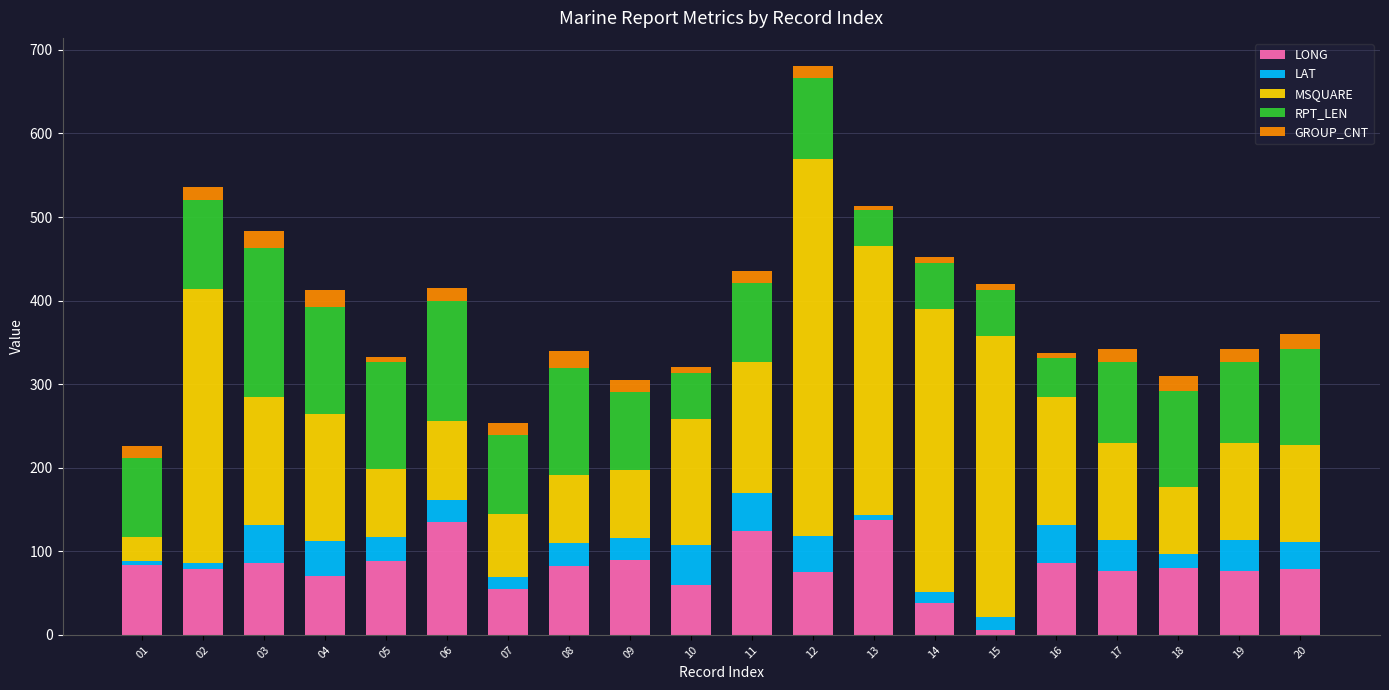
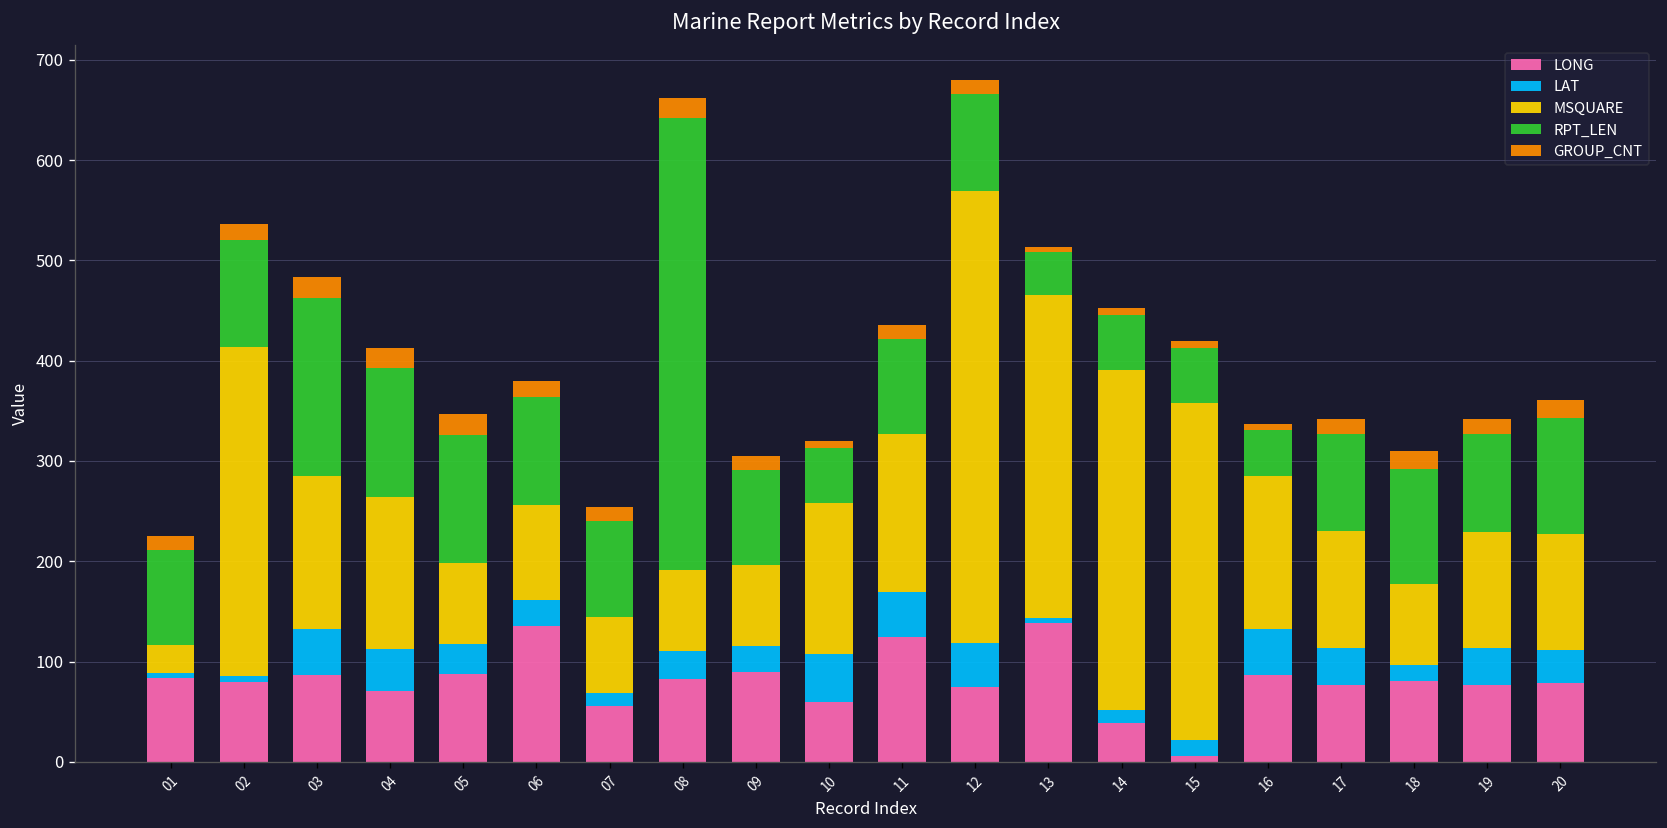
  {
    "LONG": {
      "01": 80,
      "02": 80,
      "03": 90,
      "04": 70,
      "05": 90,
      "06": 140,
      "07": 60,
      "08": 80,
      "09": 90,
      "10": 60,
      "11": 120,
      "12": 70,
      "13": 140,
      "14": 40,
      "15": 10,
      "16": 90,
      "17": 80,
      "18": 80,
      "19": 80,
      "20": 80
    },
    "LAT": {
      "01": 10,
      "02": 10,
      "03": 50,
      "04": 40,
      "05": 30,
      "06": 30,
      "07": 10,
      "08": 30,
      "09": 30,
      "10": 50,
      "11": 40,
      "12": 40,
      "13": 10,
      "14": 10,
      "15": 20,
      "16": 50,
      "17": 40,
      "18": 20,
      "19": 40,
      "20": 30
    },
    "MSQUARE": {
      "01": 30,
      "02": 330,
      "03": 150,
      "04": 150,
      "05": 80,
      "06": 90,
      "07": 80,
      "08": 80,
      "09": 80,
      "10": 150,
      "11": 160,
      "12": 450,
      "13": 320,
      "14": 340,
      "15": 340,
      "16": 150,
      "17": 120,
      "18": 80,
      "19": 120,
      "20": 120
    },
    "RPT_LEN": {
      "01": 90,
      "02": 110,
      "03": 180,
      "04": 130,
      "05": 130,
-     "06": 140,
+     "06": 110,
      "07": 90,
-     "08": 130,
+     "08": 450,
      "09": 90,
      "10": 50,
      "11": 90,
      "12": 100,
      "13": 40,
      "14": 50,
      "15": 50,
      "16": 50,
      "17": 100,
      "18": 110,
      "19": 100,
      "20": 110
    },
    "GROUP_CNT": {
      "01": 10,
      "02": 20,
      "03": 20,
      "04": 20,
-     "05": 10,
+     "05": 20,
      "06": 20,
      "07": 10,
      "08": 20,
      "09": 10,
      "10": 10,
      "11": 10,
      "12": 10,
      "13": 10,
      "14": 10,
      "15": 10,
      "16": 10,
      "17": 20,
      "18": 20,
      "19": 20,
      "20": 20
    }
  }
